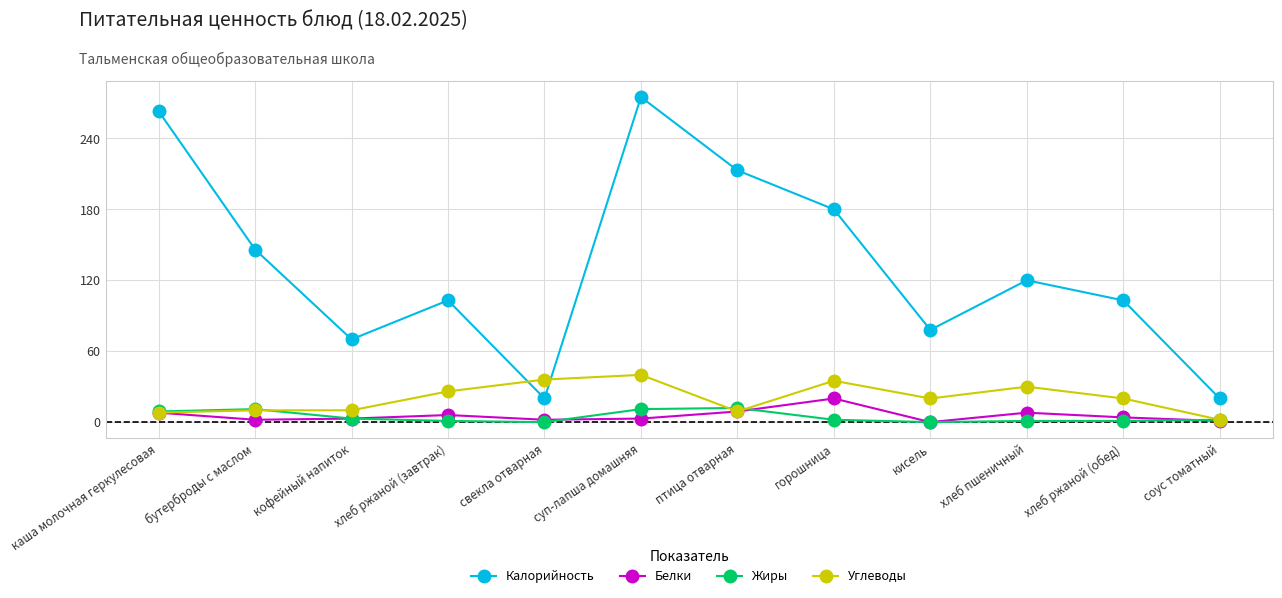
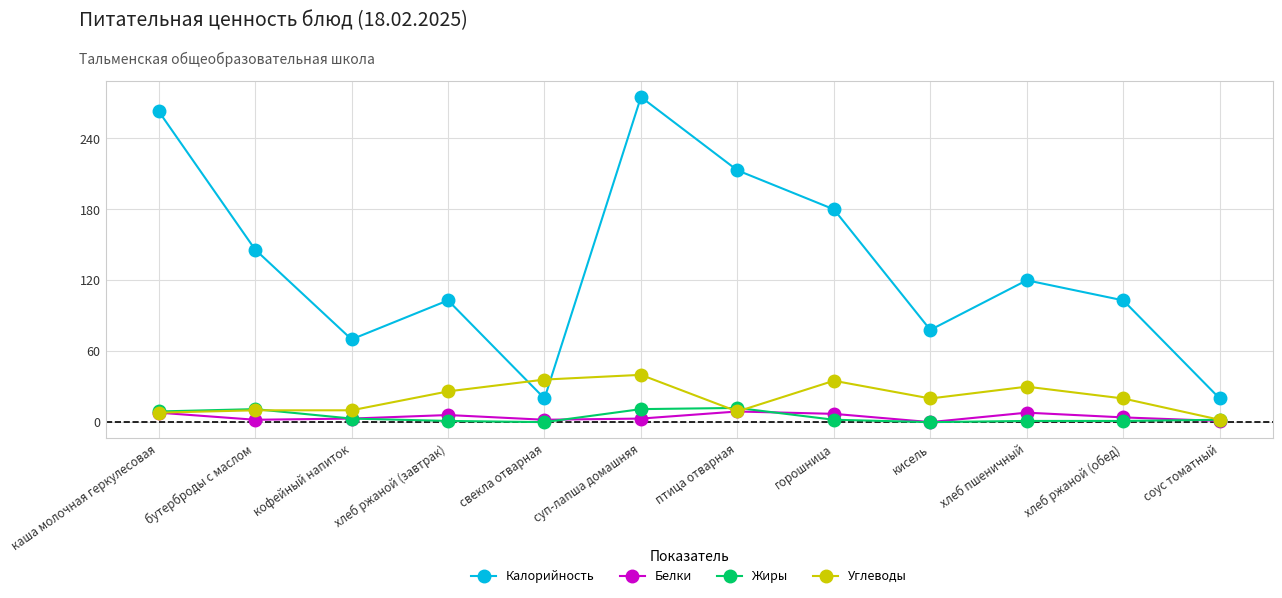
  {
    "Калорийность": {
      "каша молочная геркулесовая": 263,
      "бутерброды с маслом": 146,
      "кофейный напиток": 70,
      "хлеб ржаной (завтрак)": 103,
      "свекла отварная": 20,
      "суп-лапша домашняя": 275,
      "птица отварная": 213,
      "горошница": 180,
      "кисель": 78,
      "хлеб пшеничный": 120,
      "хлеб ржаной (обед)": 103,
      "соус томатный": 20
    },
    "Белки": {
      "бутерброды с маслом": 2,
      "хлеб ржаной (завтрак)": 6,
      "суп-лапша домашняя": 3,
-     "горошница": 20,
+     "горошница": 7,
      "хлеб пшеничный": 8,
      "хлеб ржаной (обед)": 4
    },
    "Жиры": {
      "хлеб ржаной (завтрак)": 1,
      "суп-лапша домашняя": 11,
      "птица отварная": 12,
      "горошница": 2,
      "хлеб пшеничный": 1,
      "хлеб ржаной (обед)": 1
    },
    "Углеводы": {
      "кофейный напиток": 10,
      "хлеб ржаной (завтрак)": 26,
      "свекла отварная": 36,
      "суп-лапша домашняя": 40,
      "горошница": 35,
      "кисель": 20,
      "хлеб пшеничный": 30,
      "хлеб ржаной (обед)": 20
    }
  }
